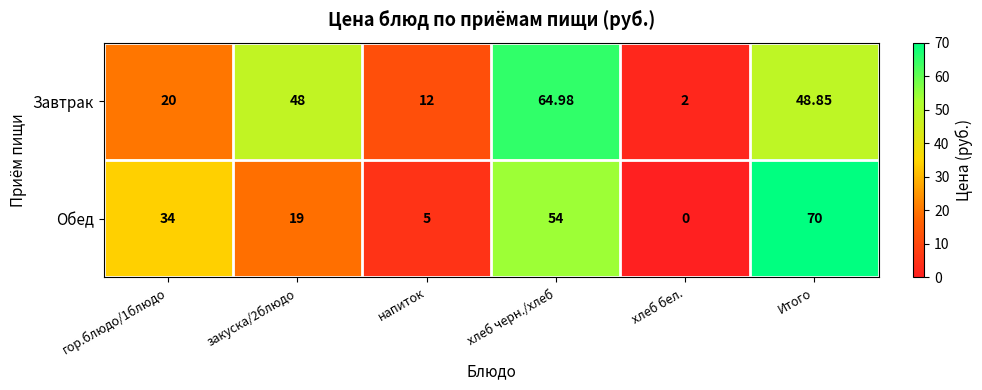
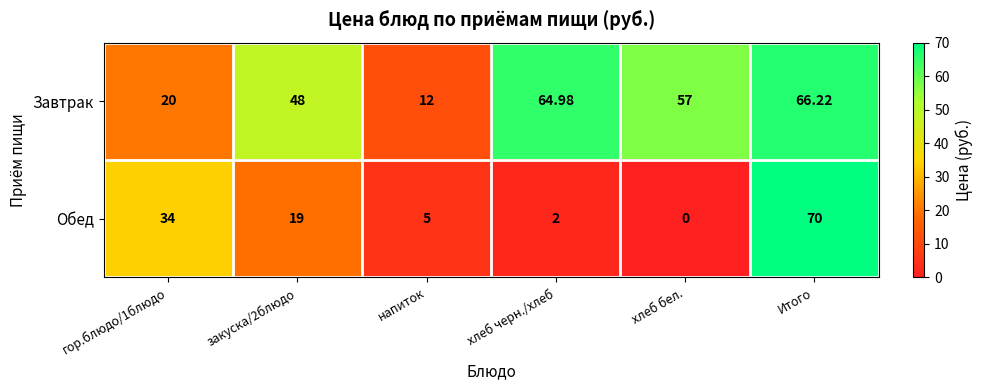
  {
    "Завтрак": {
      "гор.блюдо/1блюдо": 20,
      "закуска/2блюдо": 48,
      "напиток": 12,
      "хлеб черн./хлеб": 64.98,
-     "хлеб бел.": 2,
-     "Итого": 48.85
+     "хлеб бел.": 57,
+     "Итого": 66.22
    },
    "Обед": {
      "гор.блюдо/1блюдо": 34,
      "закуска/2блюдо": 19,
      "напиток": 5,
-     "хлеб черн./хлеб": 54,
+     "хлеб черн./хлеб": 2,
      "хлеб бел.": 0,
      "Итого": 70
    }
  }
